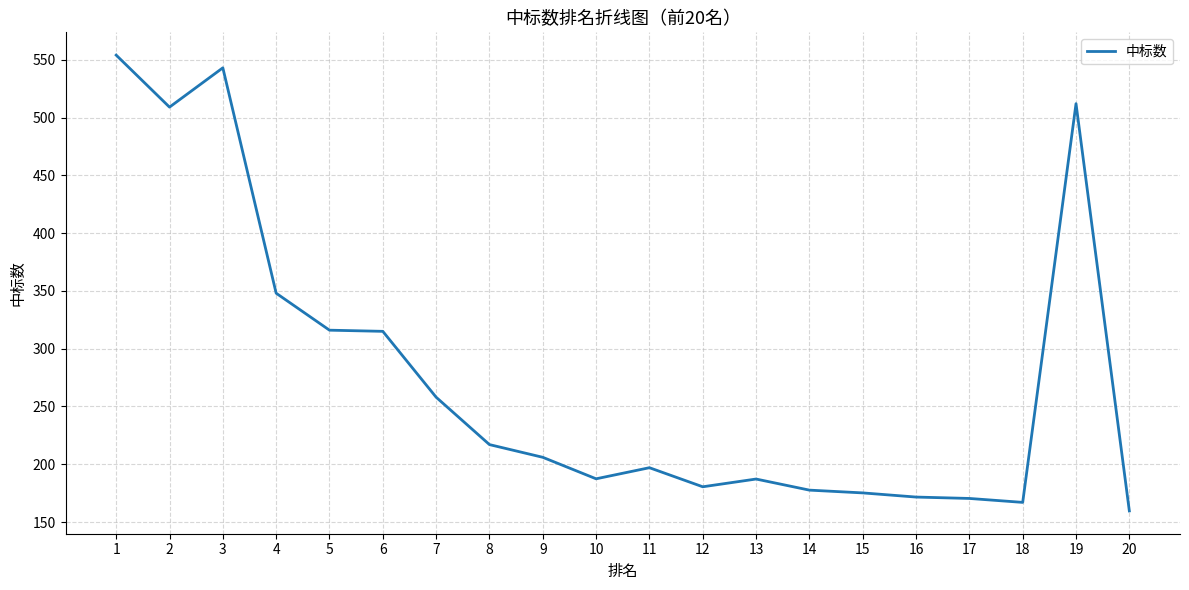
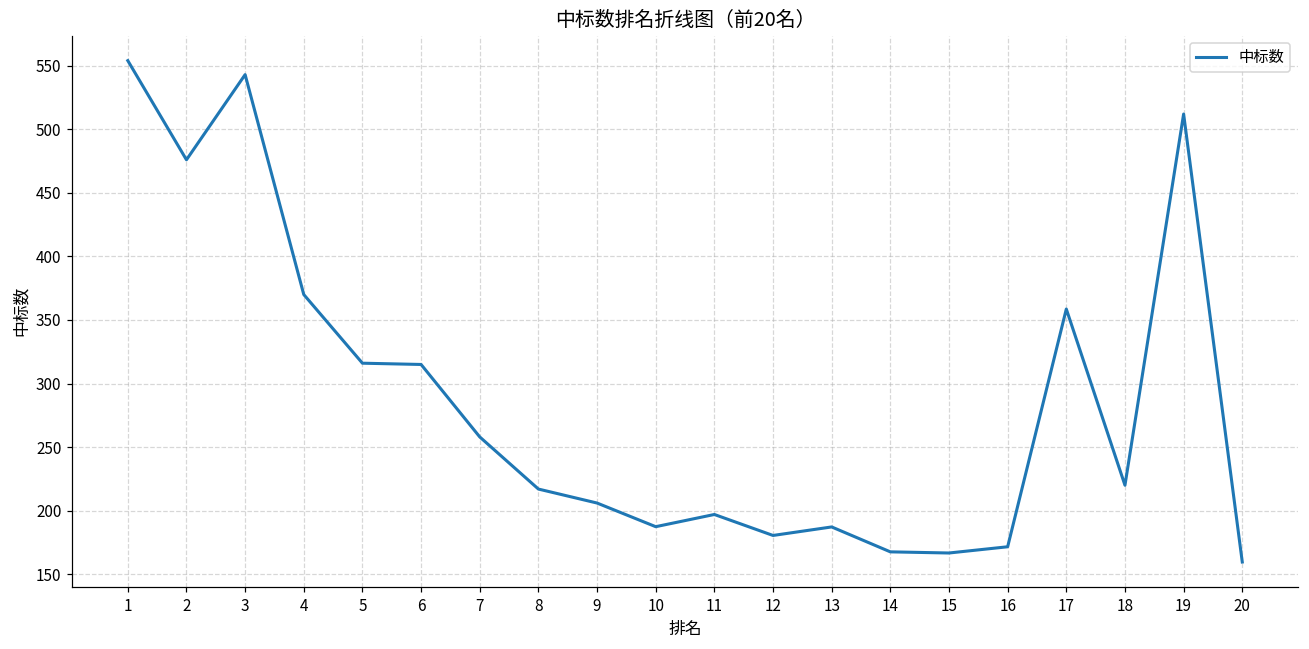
  {
    "1": 554,
-   "2": 509,
+   "2": 476,
    "3": 543,
-   "4": 348,
+   "4": 370,
    "5": 316,
    "6": 315,
    "7": 258,
    "8": 217,
    "9": 206,
    "10": 187,
    "11": 197,
    "12": 181,
    "13": 187,
-   "14": 178,
-   "15": 175,
+   "14": 168,
+   "15": 167,
    "16": 172,
-   "17": 170,
-   "18": 167,
+   "17": 359,
+   "18": 220,
    "19": 512,
    "20": 160
  }
